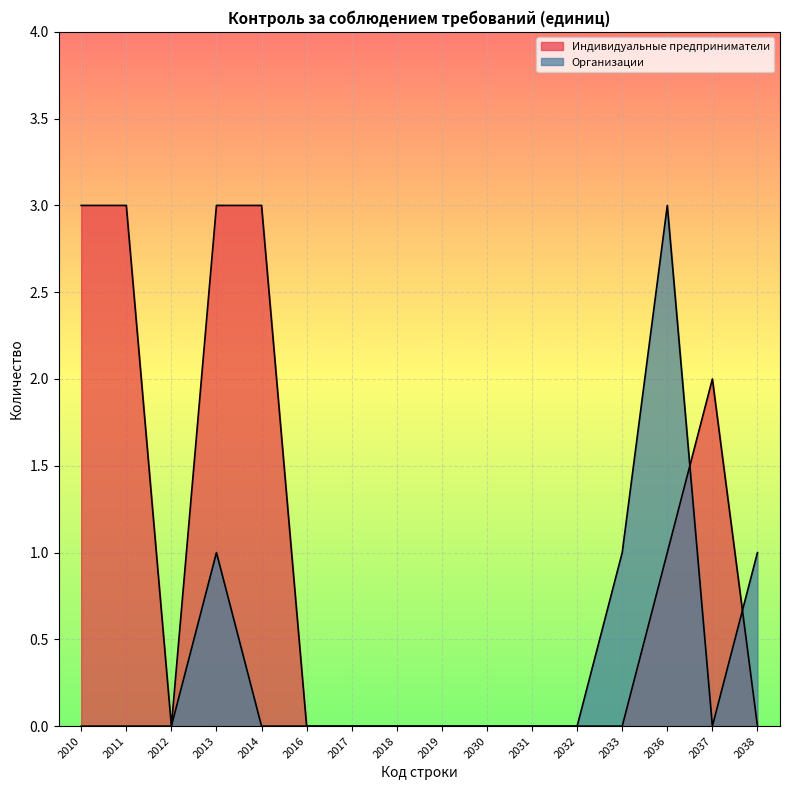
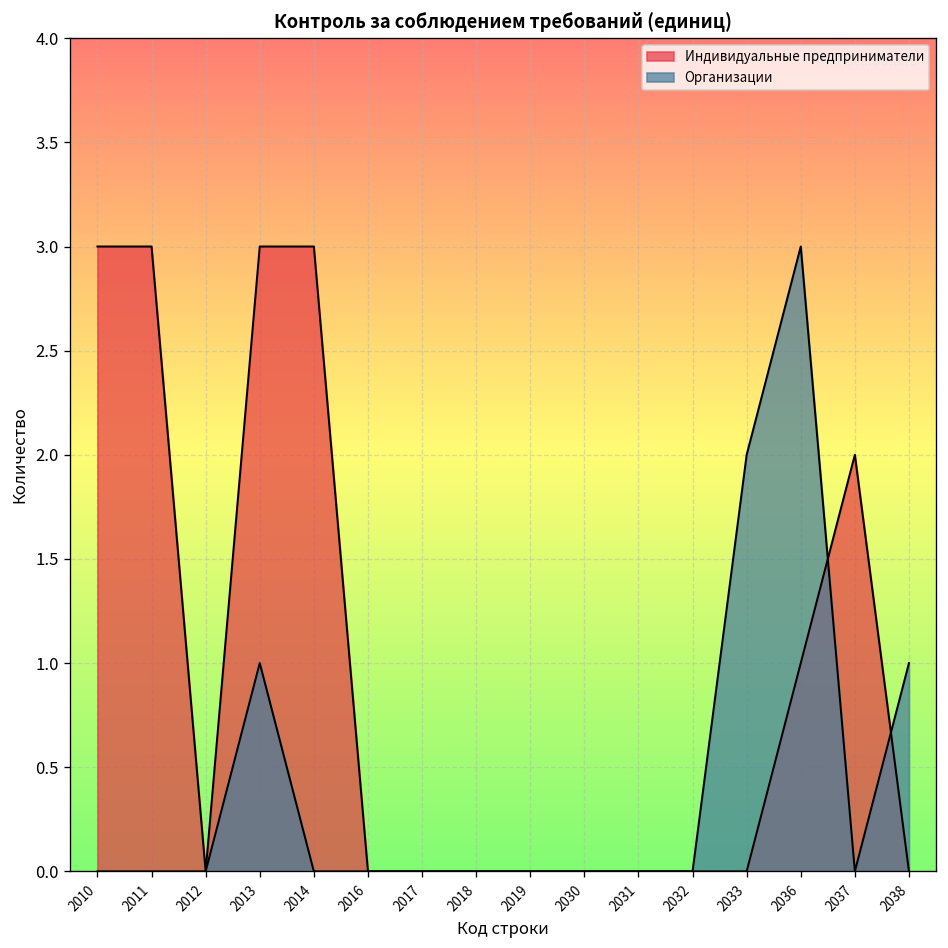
  {
    "Индивидуальные предприниматели": {
      "2010": 3,
      "2011": 3,
      "2013": 3,
      "2014": 3,
      "2033": 0,
      "2036": 1,
      "2037": 2,
      "2038": 0
    },
    "Организации": {
      "2010": 0,
      "2011": 0,
      "2013": 1,
      "2014": 0,
-     "2033": 1,
+     "2033": 2,
      "2036": 3,
      "2037": 0,
      "2038": 1
    }
  }
